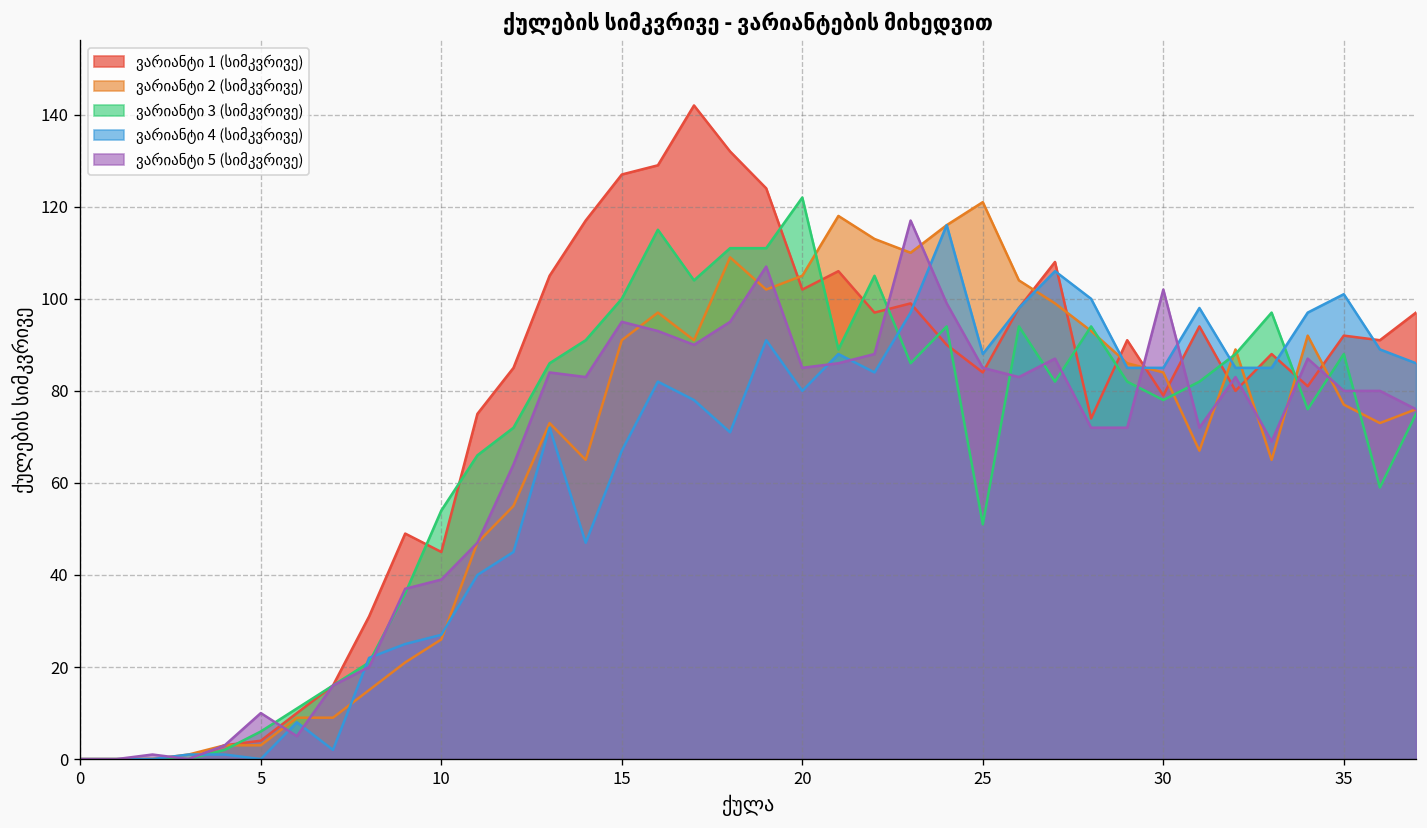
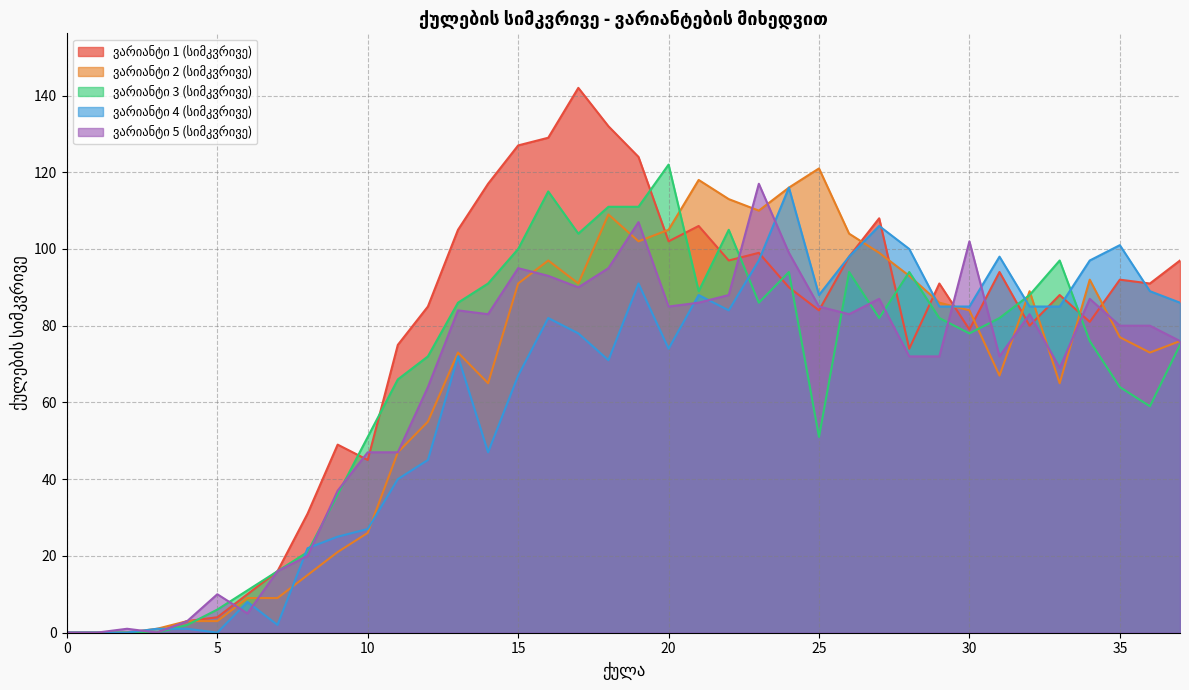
  {
    "ვარიანტი 3 (სიმკვრივე)": {
      "5": 6,
-     "10": 54,
+     "10": 51,
      "15": 100,
      "20": 122,
      "25": 51,
      "30": 78,
-     "35": 88
+     "35": 64
    },
    "ვარიანტი 4 (სიმკვრივე)": {
      "5": 0,
      "10": 27,
      "15": 67,
-     "20": 80,
+     "20": 74,
      "25": 88,
      "30": 85,
      "35": 101
    },
    "ვარიანტი 5 (სიმკვრივე)": {
      "5": 10,
-     "10": 39,
+     "10": 47,
      "15": 95,
      "20": 85,
      "25": 85,
      "30": 102,
      "35": 80
    }
  }
